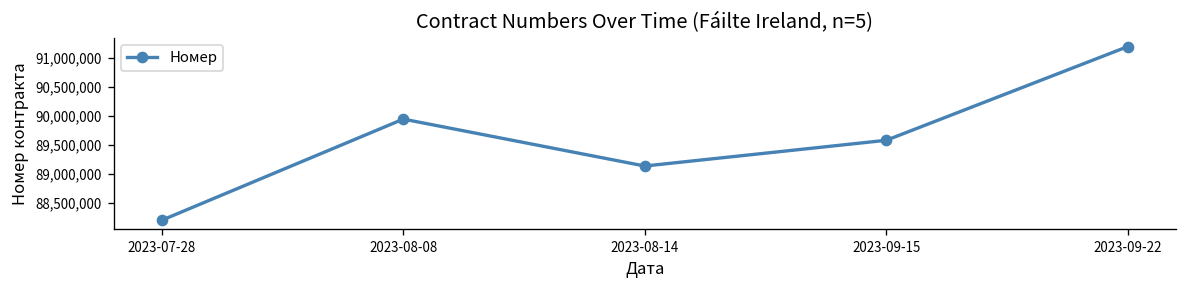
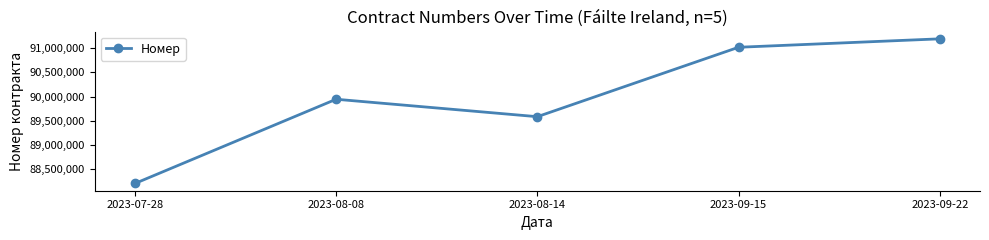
  {
    "2023-07-28": "88,200,000",
    "2023-08-08": "89,900,000",
-   "2023-08-14": "89,100,000",
-   "2023-09-15": "89,600,000",
+   "2023-08-14": "89,600,000",
+   "2023-09-15": "91,000,000",
    "2023-09-22": "91,200,000"
  }
